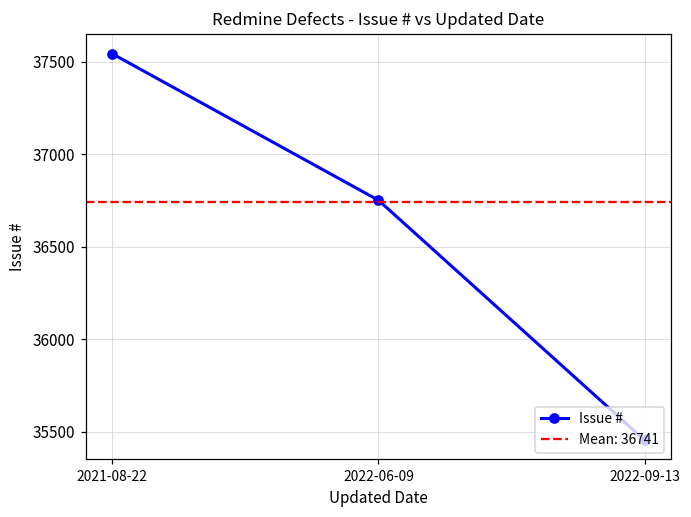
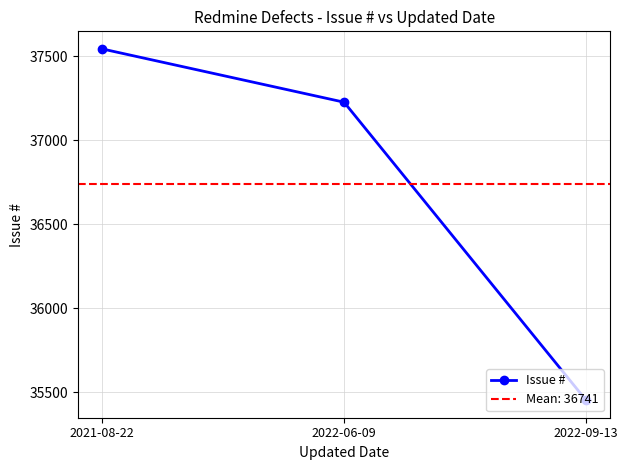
  {
    "2021-08-22": 37540,
-   "2022-06-09": 36750
+   "2022-06-09": 37230
  }
